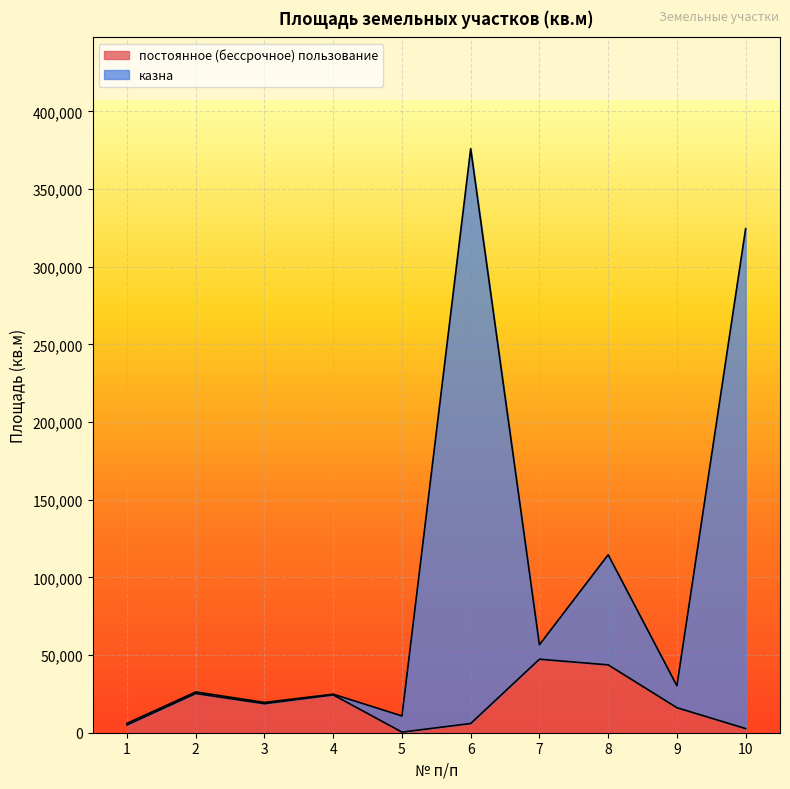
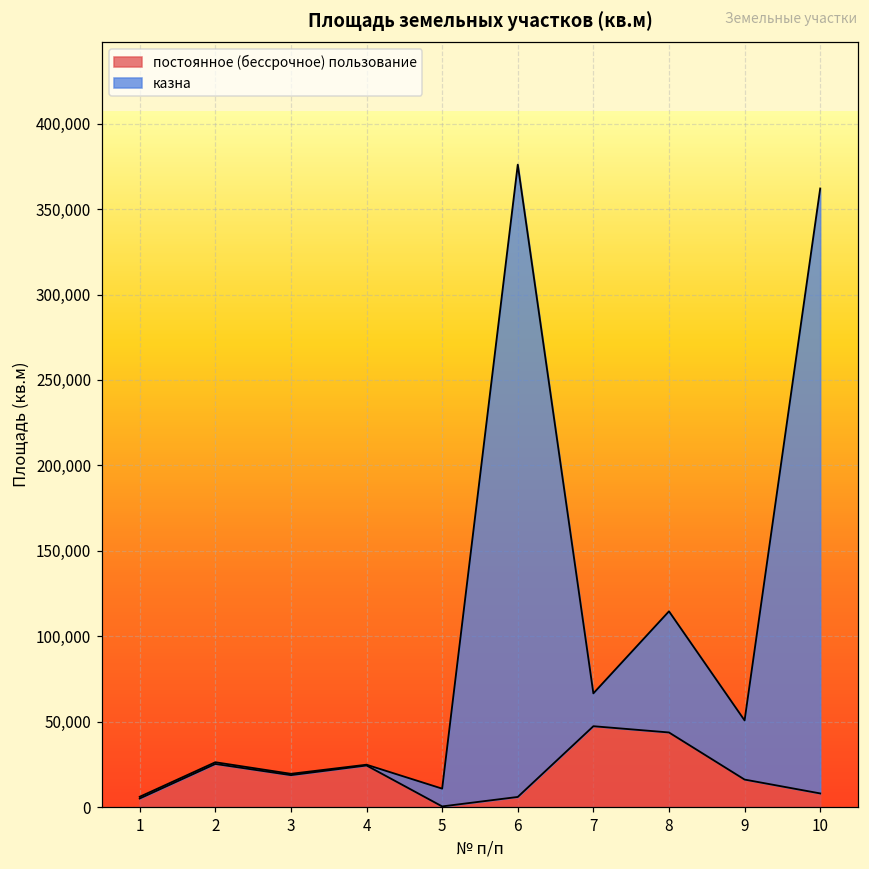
  {
    "постоянное (бессрочное) пользование": {
      "5": "0",
      "6": "6,000",
      "7": "47,000",
      "8": "44,000",
      "9": "16,000",
-     "10": "3,000"
+     "10": "8,000"
    },
    "казна": {
      "5": "10,000",
      "6": "370,000",
-     "7": "9,000",
+     "7": "19,000",
      "8": "71,000",
-     "9": "14,000",
-     "10": "322,000"
+     "9": "35,000",
+     "10": "354,000"
    }
  }
